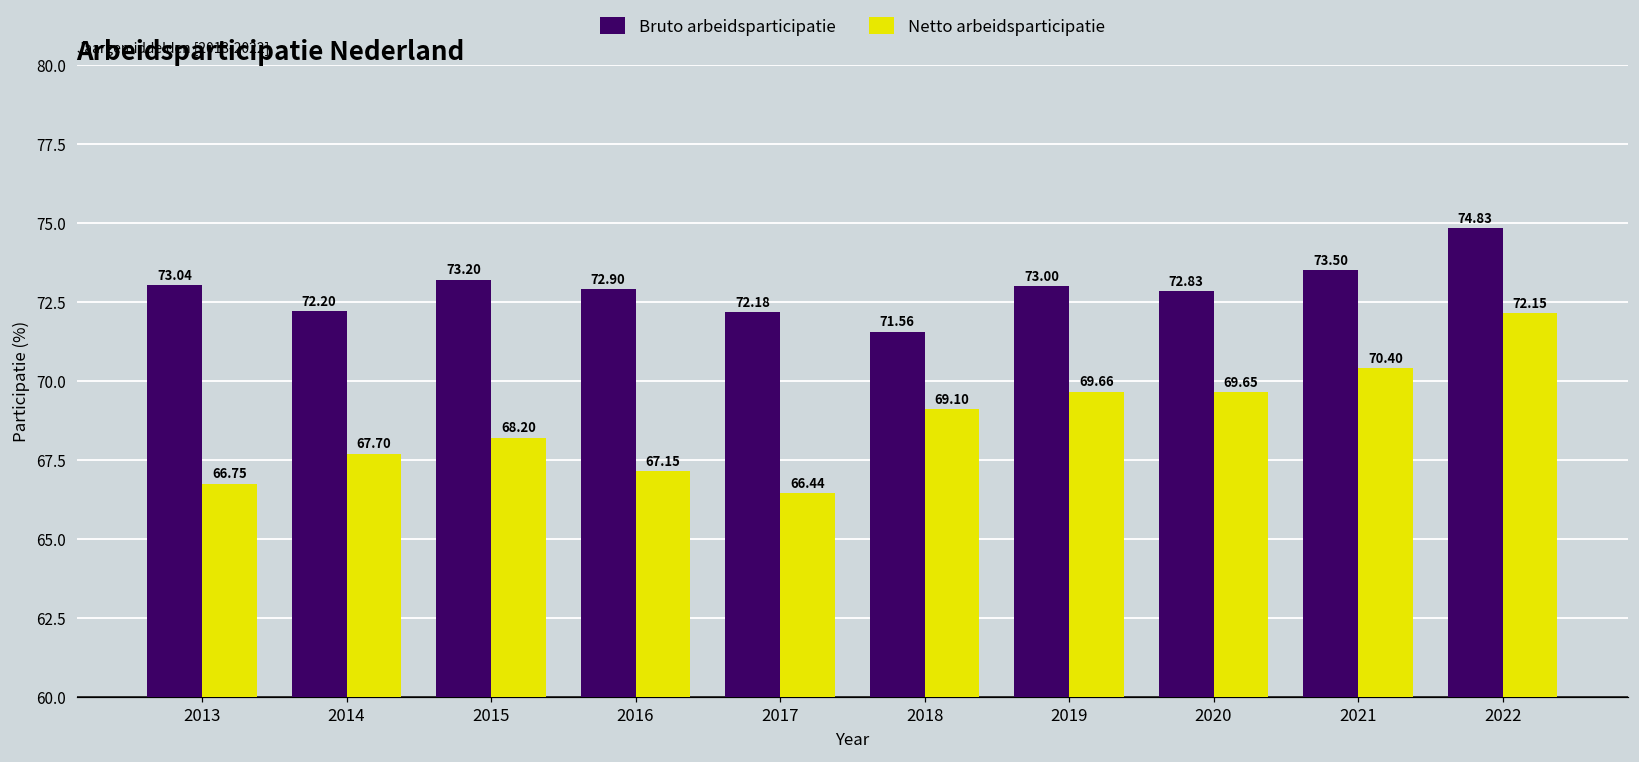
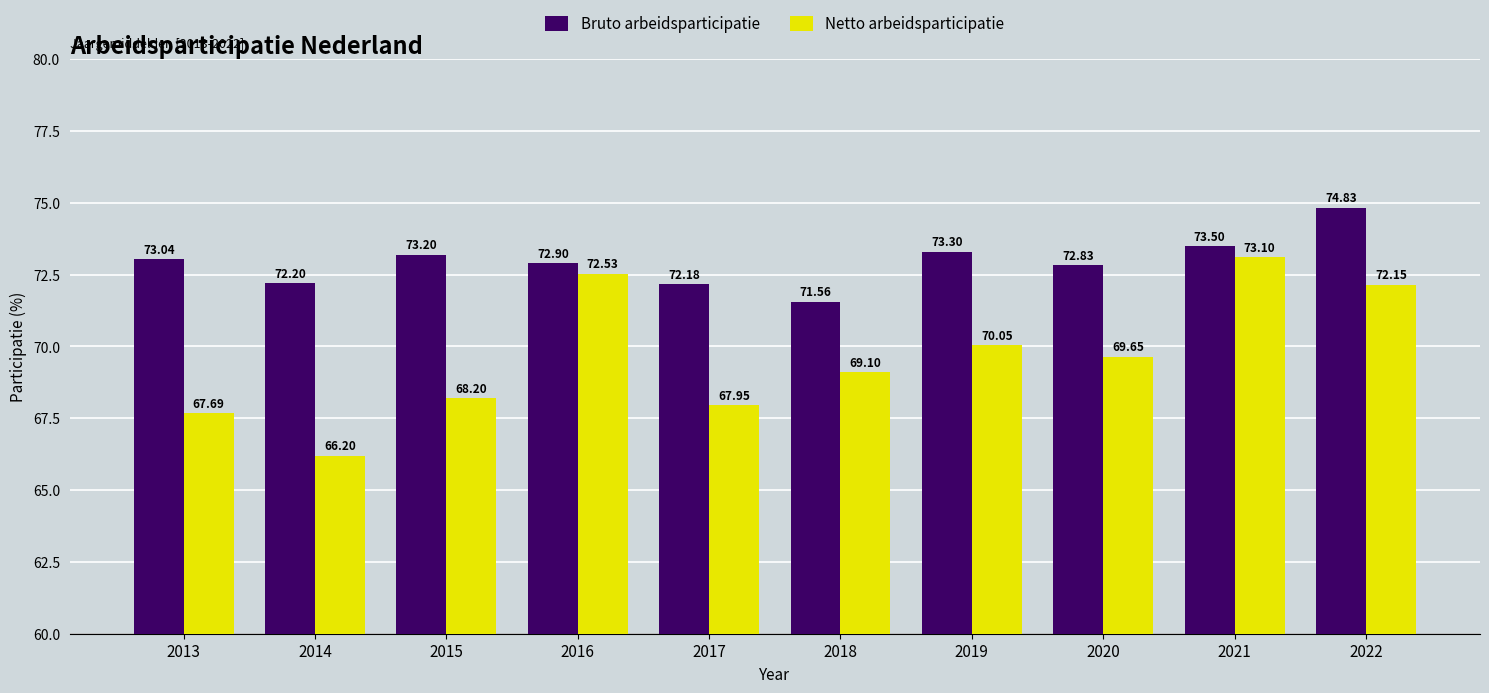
  {
    "Bruto arbeidsparticipatie": {
      "2013": 73.04,
      "2014": 72.20,
      "2015": 73.20,
      "2016": 72.90,
      "2017": 72.18,
      "2018": 71.56,
-     "2019": 73.00,
+     "2019": 73.30,
      "2020": 72.83,
      "2021": 73.50,
      "2022": 74.83
    },
    "Netto arbeidsparticipatie": {
-     "2013": 66.75,
-     "2014": 67.70,
+     "2013": 67.69,
+     "2014": 66.20,
      "2015": 68.20,
-     "2016": 67.15,
-     "2017": 66.44,
+     "2016": 72.53,
+     "2017": 67.95,
      "2018": 69.10,
-     "2019": 69.66,
+     "2019": 70.05,
      "2020": 69.65,
-     "2021": 70.40,
+     "2021": 73.10,
      "2022": 72.15
    }
  }
